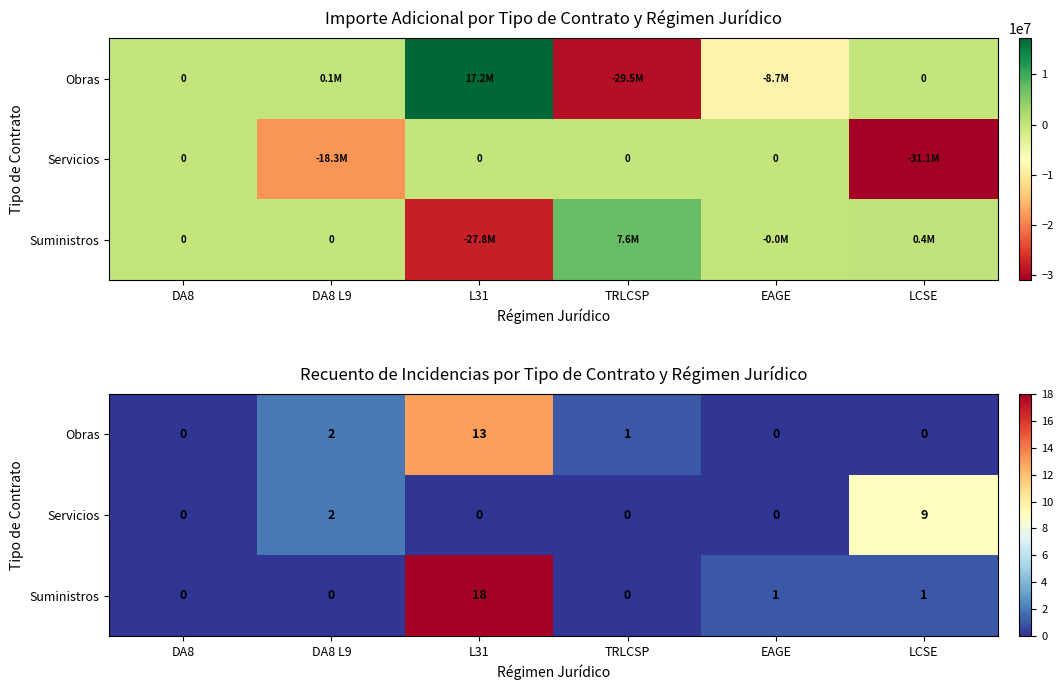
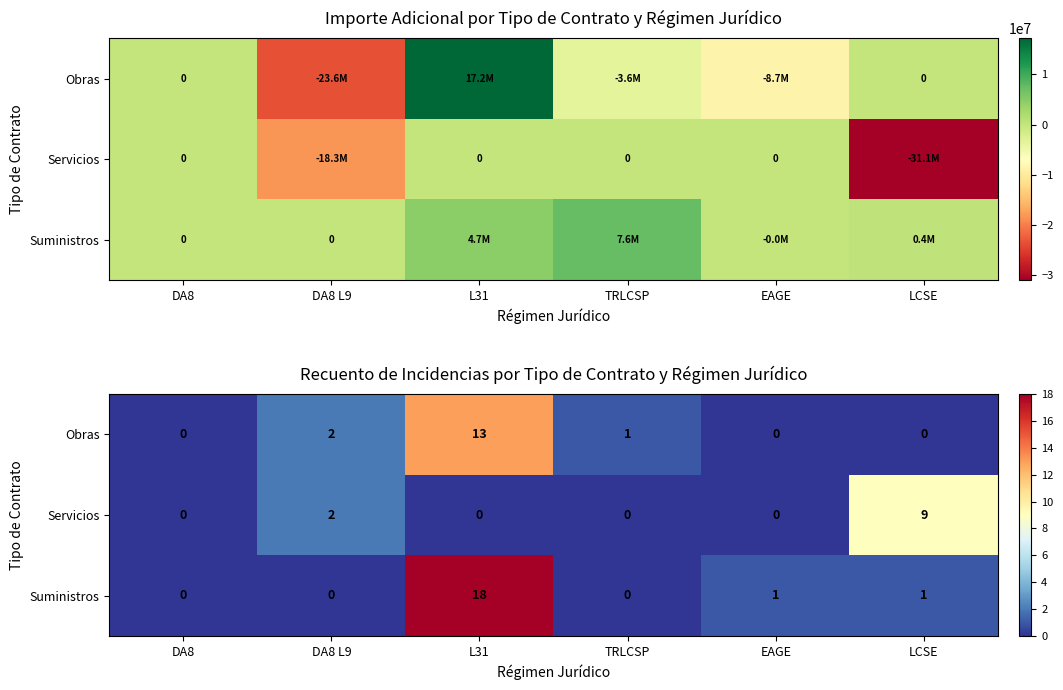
  {
    "Importe Adicional por Tipo de Contrato y Régimen Jurídico": {
      "Obras": {
        "DA8": "0",
-       "DA8 L9": "0.1M",
+       "DA8 L9": "-23.6M",
        "L31": "17.2M",
-       "TRLCSP": "-29.5M",
+       "TRLCSP": "-3.6M",
        "EAGE": "-8.7M",
        "LCSE": "0"
      },
      "Servicios": {
        "DA8": "0",
        "DA8 L9": "-18.3M",
        "L31": "0",
        "TRLCSP": "0",
        "EAGE": "0",
        "LCSE": "-31.1M"
      },
      "Suministros": {
        "DA8": "0",
        "DA8 L9": "0",
-       "L31": "-27.8M",
+       "L31": "4.7M",
        "TRLCSP": "7.6M",
        "EAGE": "-0.0M",
        "LCSE": "0.4M"
      }
    },
    "Recuento de Incidencias por Tipo de Contrato y Régimen Jurídico": {
      "Obras": {
        "DA8": "0",
        "DA8 L9": "2",
        "L31": "13",
        "TRLCSP": "1",
        "EAGE": "0",
        "LCSE": "0"
      },
      "Servicios": {
        "DA8": "0",
        "DA8 L9": "2",
        "L31": "0",
        "TRLCSP": "0",
        "EAGE": "0",
        "LCSE": "9"
      },
      "Suministros": {
        "DA8": "0",
        "DA8 L9": "0",
        "L31": "18",
        "TRLCSP": "0",
        "EAGE": "1",
        "LCSE": "1"
      }
    }
  }
